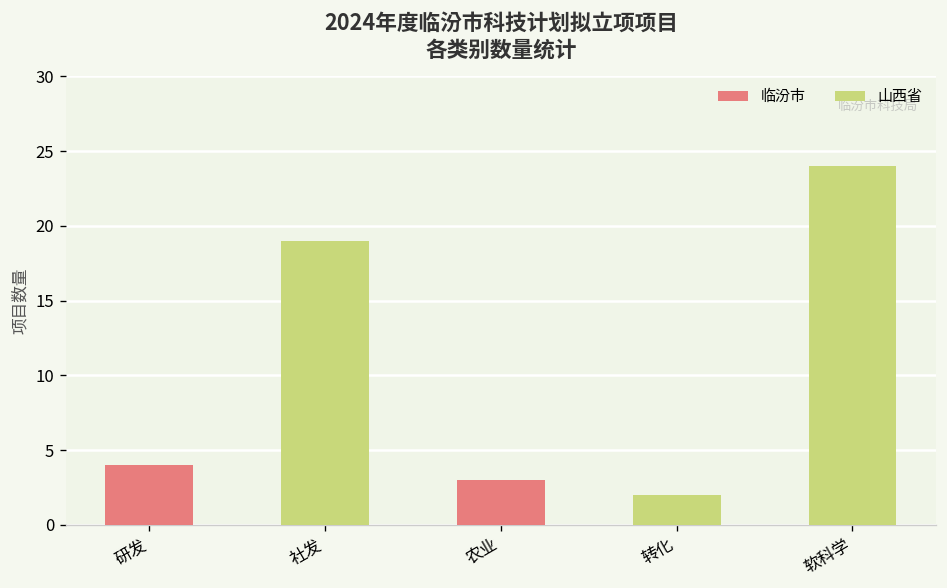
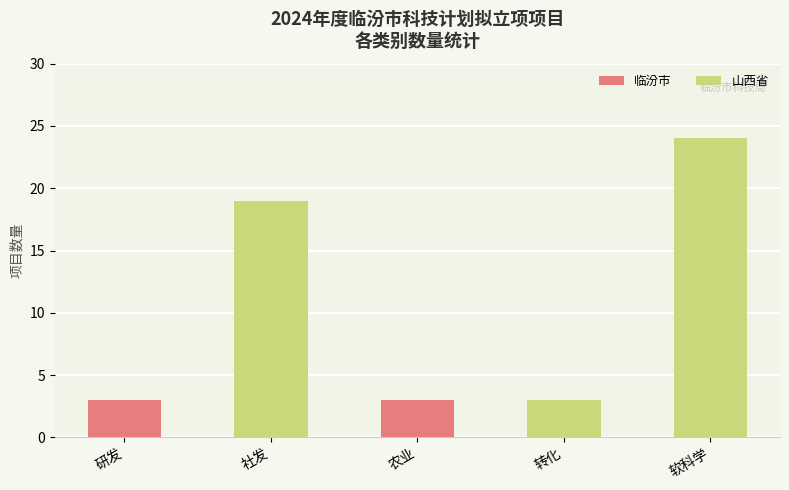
  {
-   "研发": 4,
+   "研发": 3,
    "社发": 19,
    "农业": 3,
-   "转化": 2,
+   "转化": 3,
    "软科学": 24
  }
